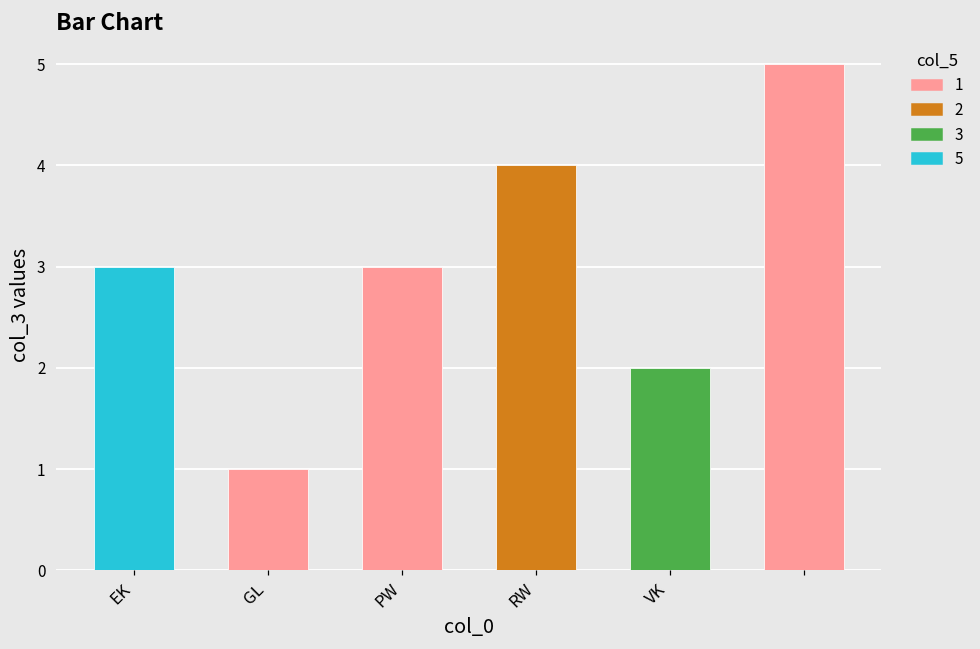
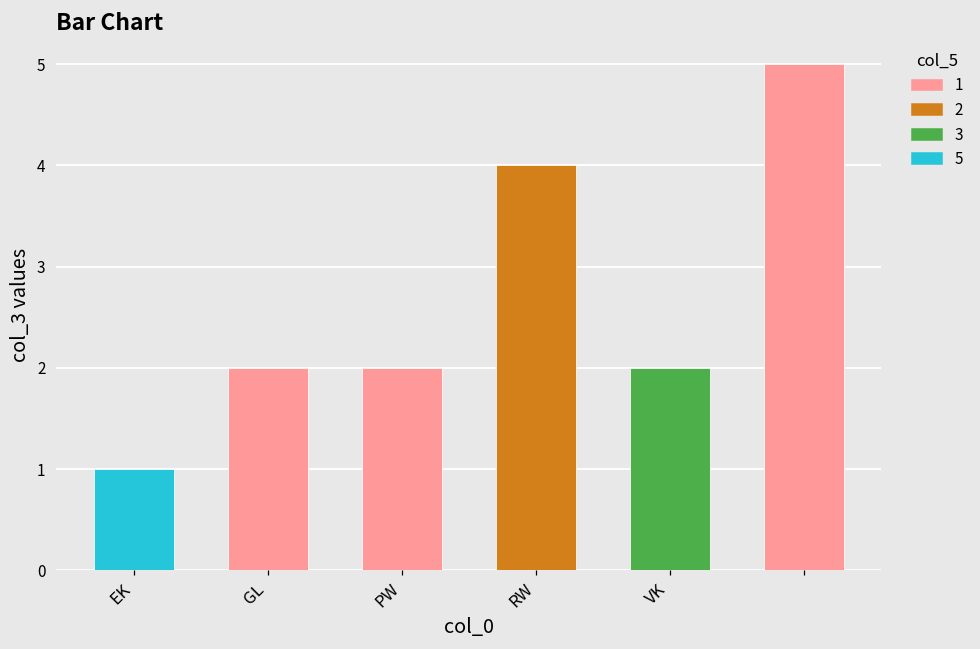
  {
-   "EK": 3,
-   "GL": 1,
-   "PW": 3,
+   "EK": 1,
+   "GL": 2,
+   "PW": 2,
    "RW": 4,
    "VK": 2
  }
